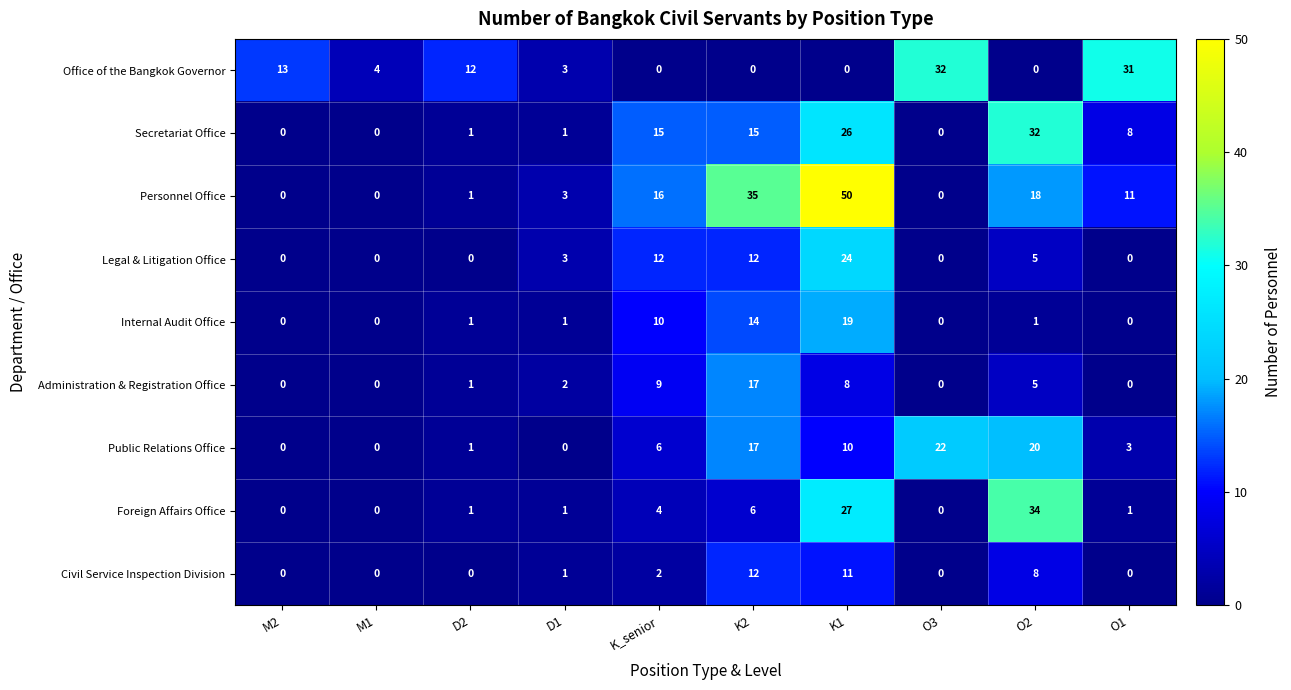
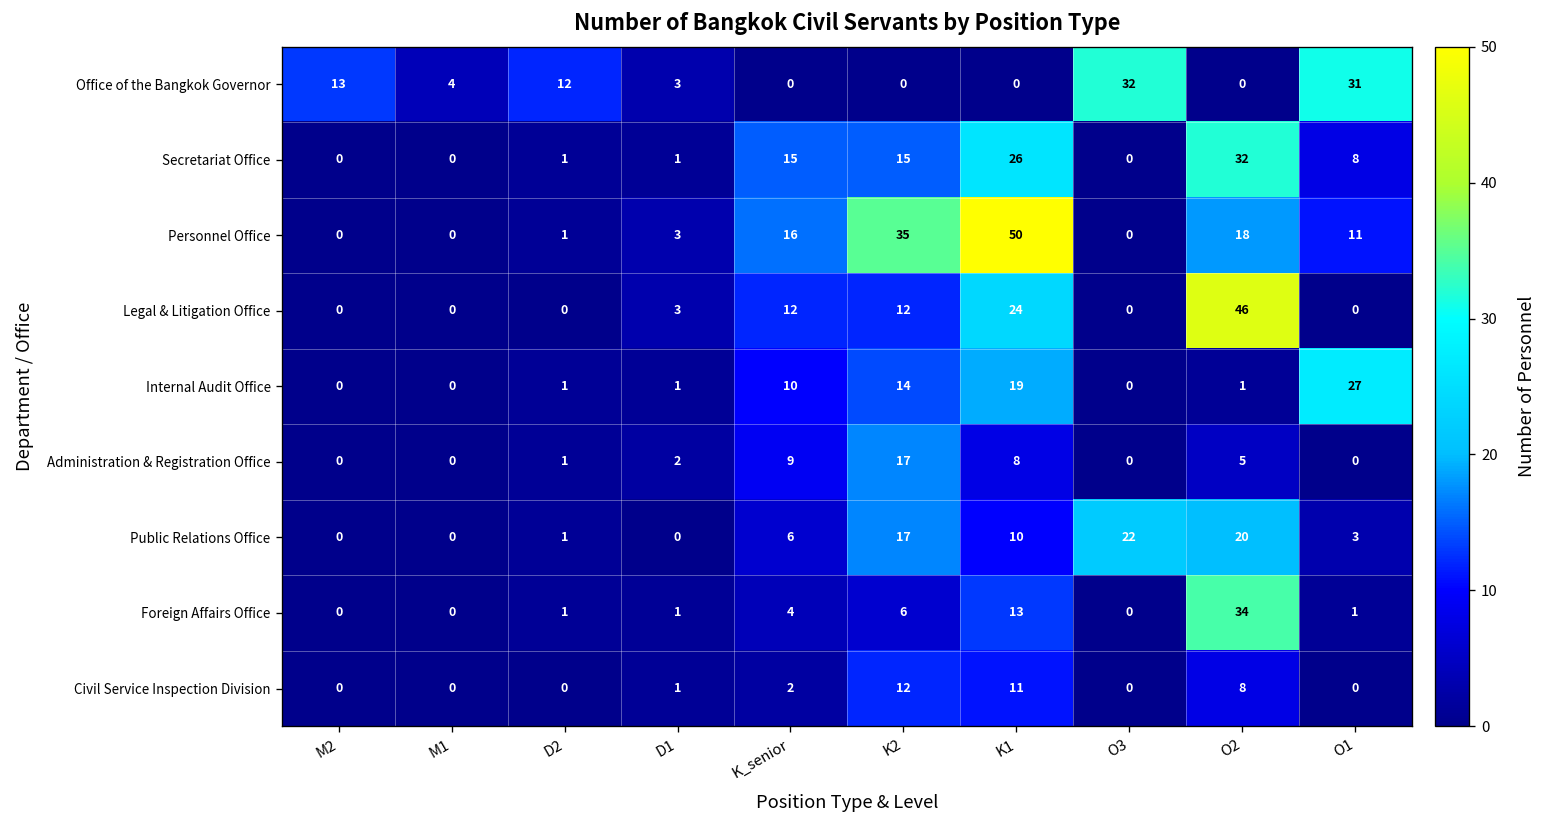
  {
    "Office of the Bangkok Governor": {
      "M2": 13,
      "M1": 4,
      "D2": 12,
      "D1": 3,
      "K_senior": 0,
      "K2": 0,
      "K1": 0,
      "O3": 32,
      "O2": 0,
      "O1": 31
    },
    "Secretariat Office": {
      "M2": 0,
      "M1": 0,
      "D2": 1,
      "D1": 1,
      "K_senior": 15,
      "K2": 15,
      "K1": 26,
      "O3": 0,
      "O2": 32,
      "O1": 8
    },
    "Personnel Office": {
      "M2": 0,
      "M1": 0,
      "D2": 1,
      "D1": 3,
      "K_senior": 16,
      "K2": 35,
      "K1": 50,
      "O3": 0,
      "O2": 18,
      "O1": 11
    },
    "Legal & Litigation Office": {
      "M2": 0,
      "M1": 0,
      "D2": 0,
      "D1": 3,
      "K_senior": 12,
      "K2": 12,
      "K1": 24,
      "O3": 0,
-     "O2": 5,
+     "O2": 46,
      "O1": 0
    },
    "Internal Audit Office": {
      "M2": 0,
      "M1": 0,
      "D2": 1,
      "D1": 1,
      "K_senior": 10,
      "K2": 14,
      "K1": 19,
      "O3": 0,
      "O2": 1,
-     "O1": 0
+     "O1": 27
    },
    "Administration & Registration Office": {
      "M2": 0,
      "M1": 0,
      "D2": 1,
      "D1": 2,
      "K_senior": 9,
      "K2": 17,
      "K1": 8,
      "O3": 0,
      "O2": 5,
      "O1": 0
    },
    "Public Relations Office": {
      "M2": 0,
      "M1": 0,
      "D2": 1,
      "D1": 0,
      "K_senior": 6,
      "K2": 17,
      "K1": 10,
      "O3": 22,
      "O2": 20,
      "O1": 3
    },
    "Foreign Affairs Office": {
      "M2": 0,
      "M1": 0,
      "D2": 1,
      "D1": 1,
      "K_senior": 4,
      "K2": 6,
-     "K1": 27,
+     "K1": 13,
      "O3": 0,
      "O2": 34,
      "O1": 1
    },
    "Civil Service Inspection Division": {
      "M2": 0,
      "M1": 0,
      "D2": 0,
      "D1": 1,
      "K_senior": 2,
      "K2": 12,
      "K1": 11,
      "O3": 0,
      "O2": 8,
      "O1": 0
    }
  }
